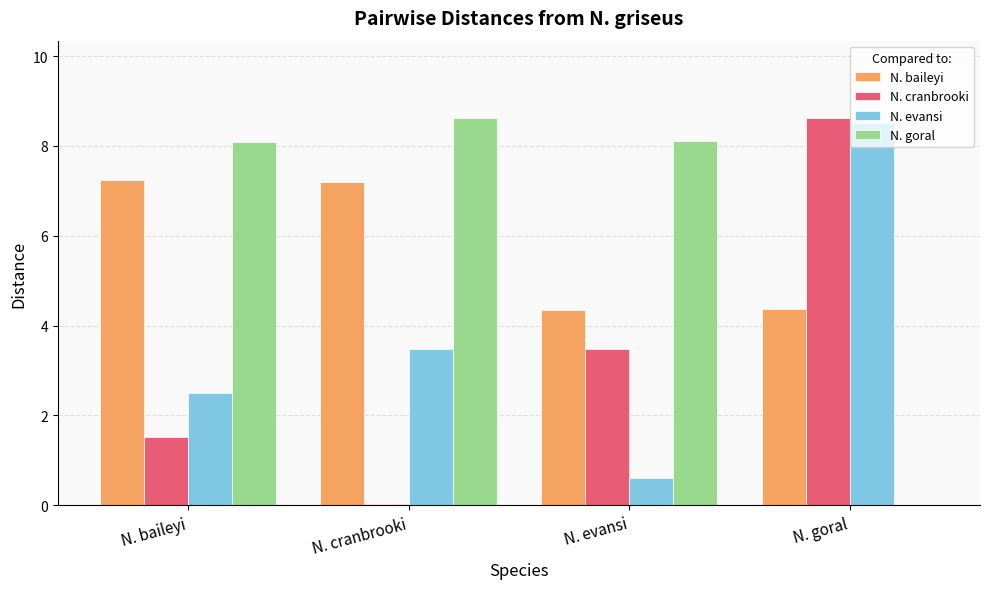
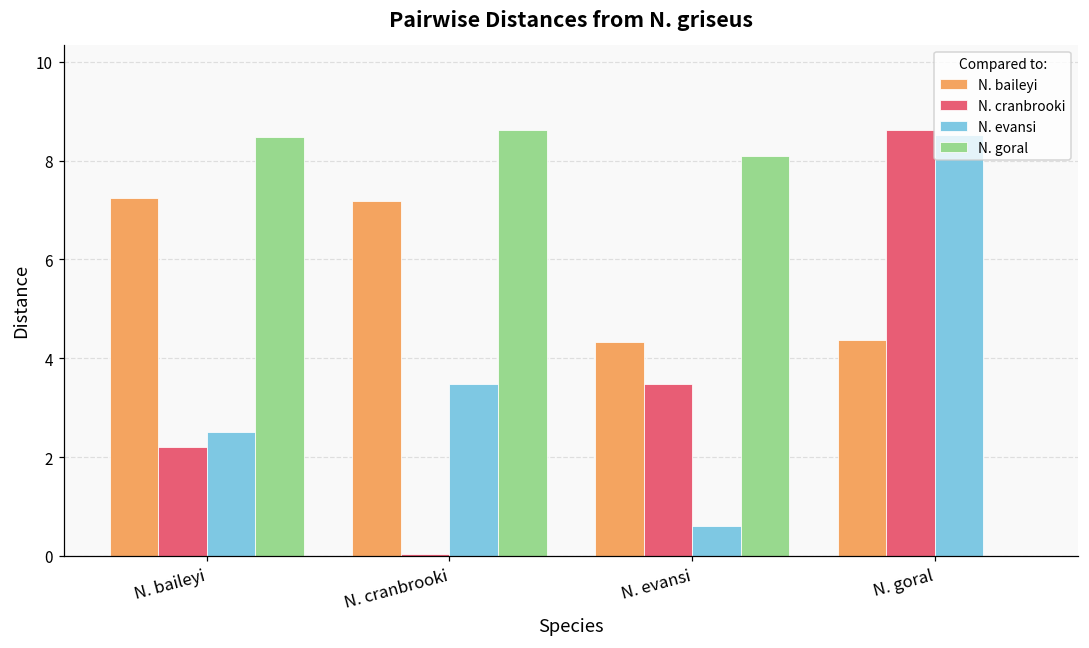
  {
    "N. baileyi": {
      "N. baileyi": 7.3,
      "N. cranbrooki": 7.2,
      "N. evansi": 4.3,
      "N. goral": 4.4
    },
    "N. cranbrooki": {
-     "N. baileyi": 1.5,
+     "N. baileyi": 2.2,
      "N. evansi": 3.5,
      "N. goral": 8.6
    },
    "N. evansi": {
      "N. baileyi": 2.5,
      "N. cranbrooki": 3.5,
      "N. evansi": 0.6
    },
    "N. goral": {
-     "N. baileyi": 8.1,
+     "N. baileyi": 8.5,
      "N. cranbrooki": 8.6,
      "N. evansi": 8.1,
      "N. goral": 0.0
    }
  }
